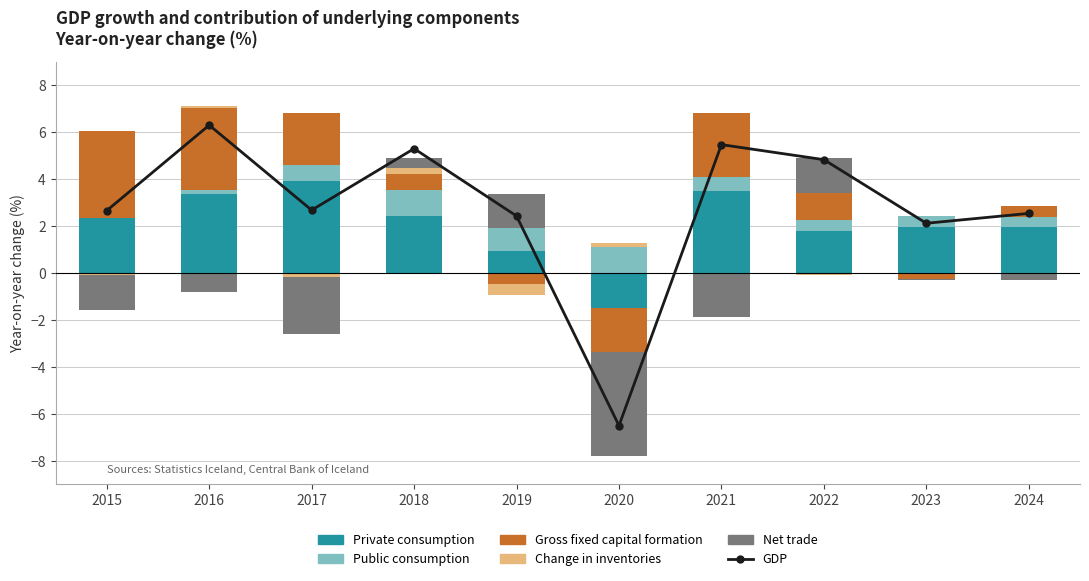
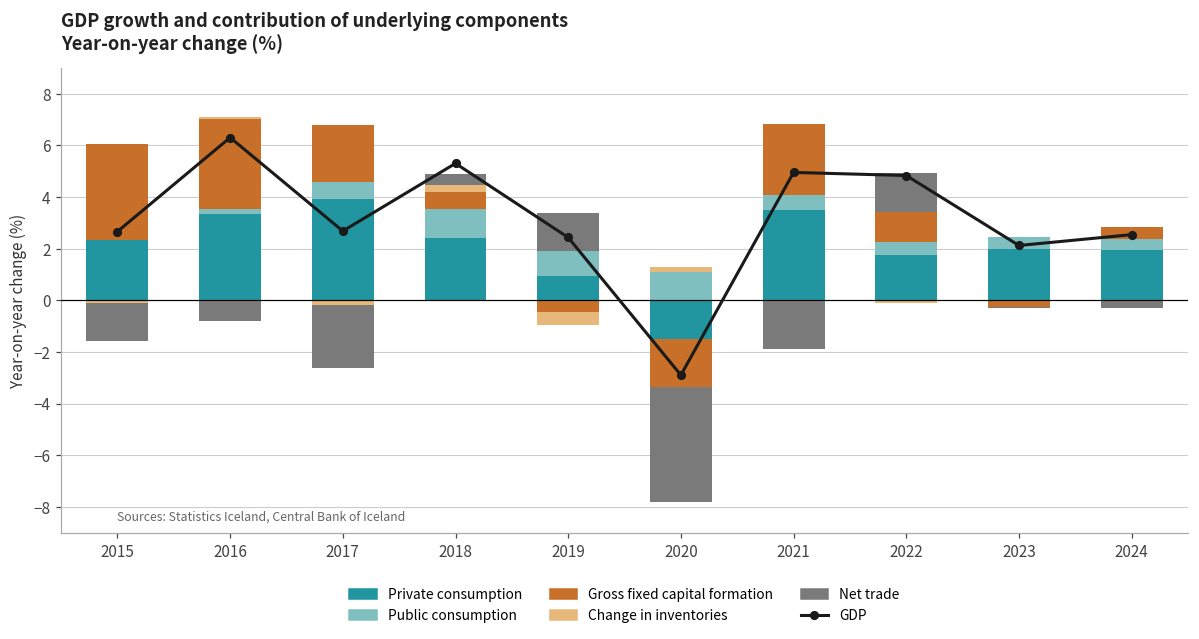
  {
    "GDP": {
      "2015": 2.7,
      "2016": 6.3,
      "2017": 2.7,
      "2018": 5.3,
      "2019": 2.4,
-     "2020": -6.5,
-     "2021": 5.5,
+     "2020": -2.9,
+     "2021": 5.0,
      "2022": 4.8,
      "2023": 2.1,
      "2024": 2.5
    }
  }
